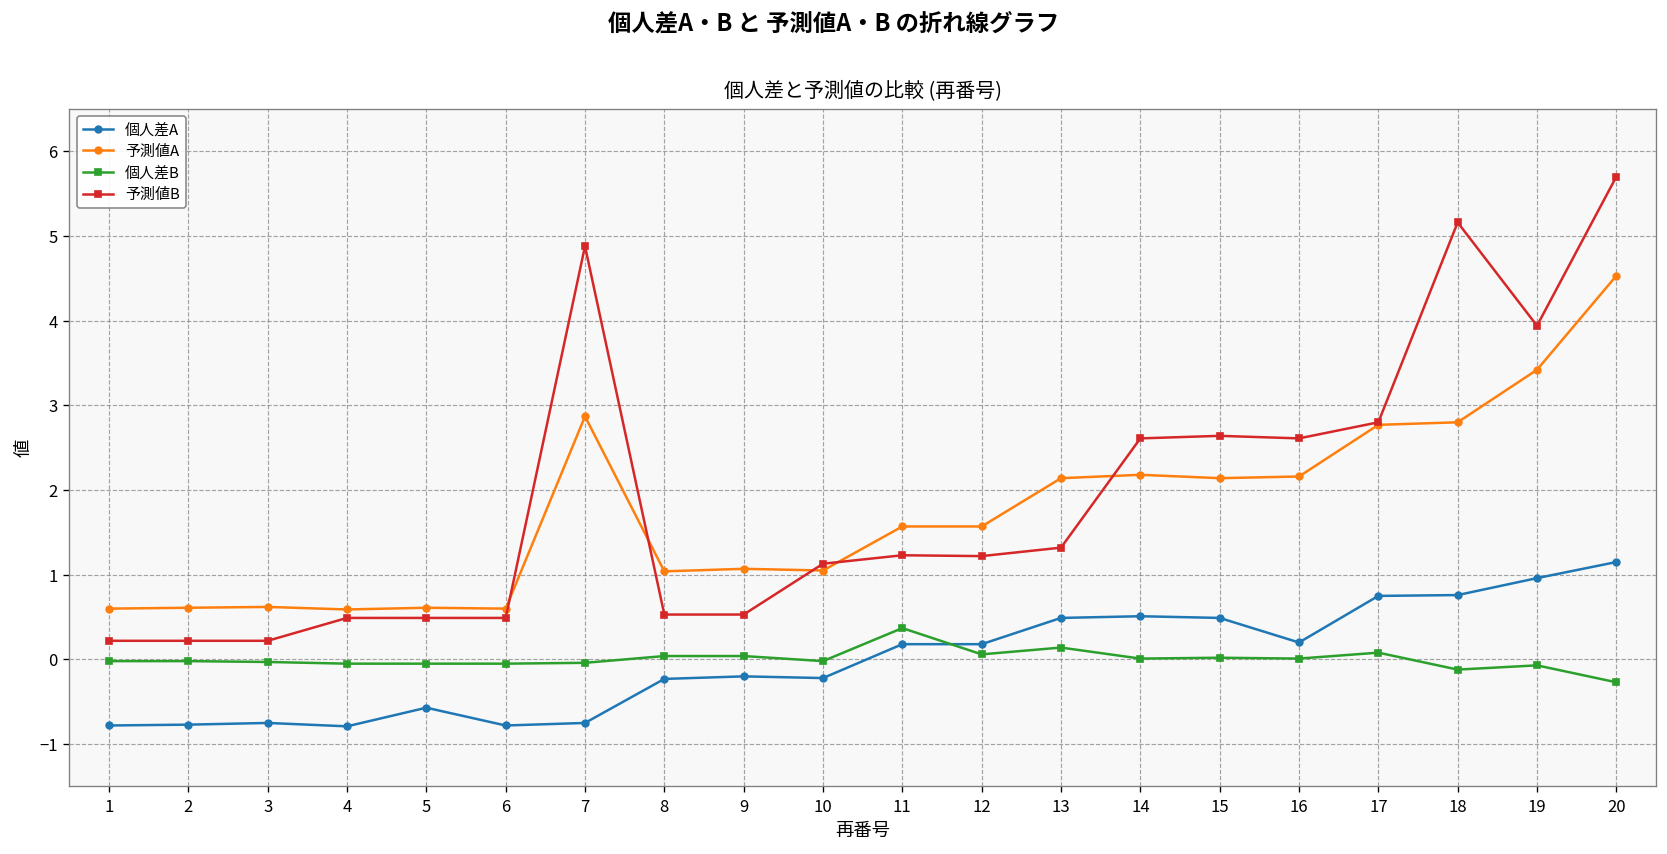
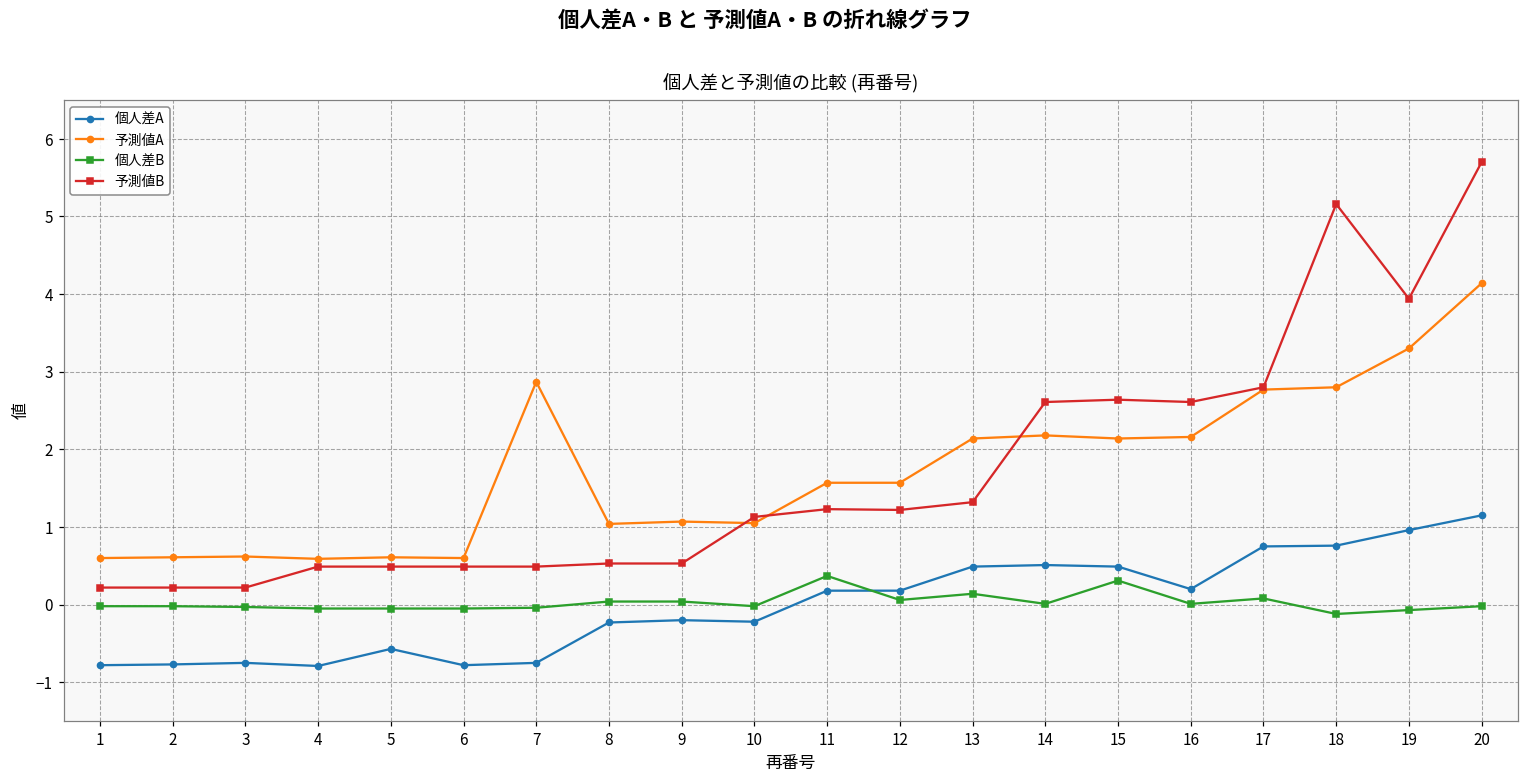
  {
    "個人差A": {
      "1": -0.8,
      "2": -0.8,
      "3": -0.8,
      "4": -0.8,
      "5": -0.6,
      "6": -0.8,
      "7": -0.8,
      "8": -0.2,
      "9": -0.2,
      "10": -0.2,
      "11": 0.2,
      "12": 0.2,
      "13": 0.5,
      "14": 0.5,
      "15": 0.5,
      "16": 0.2,
      "17": 0.8,
      "18": 0.8,
      "19": 1.0,
      "20": 1.2
    },
    "予測値A": {
      "1": 0.6,
      "2": 0.6,
      "3": 0.6,
      "4": 0.6,
      "5": 0.6,
      "6": 0.6,
      "7": 2.9,
      "8": 1.0,
      "9": 1.1,
      "10": 1.1,
      "11": 1.6,
      "12": 1.6,
      "13": 2.1,
      "14": 2.2,
      "15": 2.1,
      "16": 2.2,
      "18": 2.8,
-     "19": 3.4,
-     "20": 4.5
+     "19": 3.3,
+     "20": 4.1
    },
    "個人差B": {
      "1": 0.0,
      "2": 0.0,
      "3": 0.0,
      "4": -0.1,
      "5": -0.1,
      "6": -0.1,
      "7": 0.0,
      "8": 0.0,
      "9": 0.0,
      "10": 0.0,
      "11": 0.4,
      "12": 0.1,
      "13": 0.1,
      "14": 0.0,
-     "15": 0.0,
+     "15": 0.3,
      "16": 0.0,
      "17": 0.1,
      "18": -0.1,
      "19": -0.1,
-     "20": -0.3
+     "20": 0.0
    },
    "予測値B": {
      "1": 0.2,
      "2": 0.2,
      "3": 0.2,
      "4": 0.5,
      "5": 0.5,
      "6": 0.5,
-     "7": 4.9,
+     "7": 0.5,
      "8": 0.5,
      "9": 0.5,
      "10": 1.1,
      "11": 1.2,
      "12": 1.2,
      "13": 1.3,
      "14": 2.6,
      "15": 2.6,
      "16": 2.6,
      "18": 5.2,
      "19": 3.9,
      "20": 5.7
    }
  }
